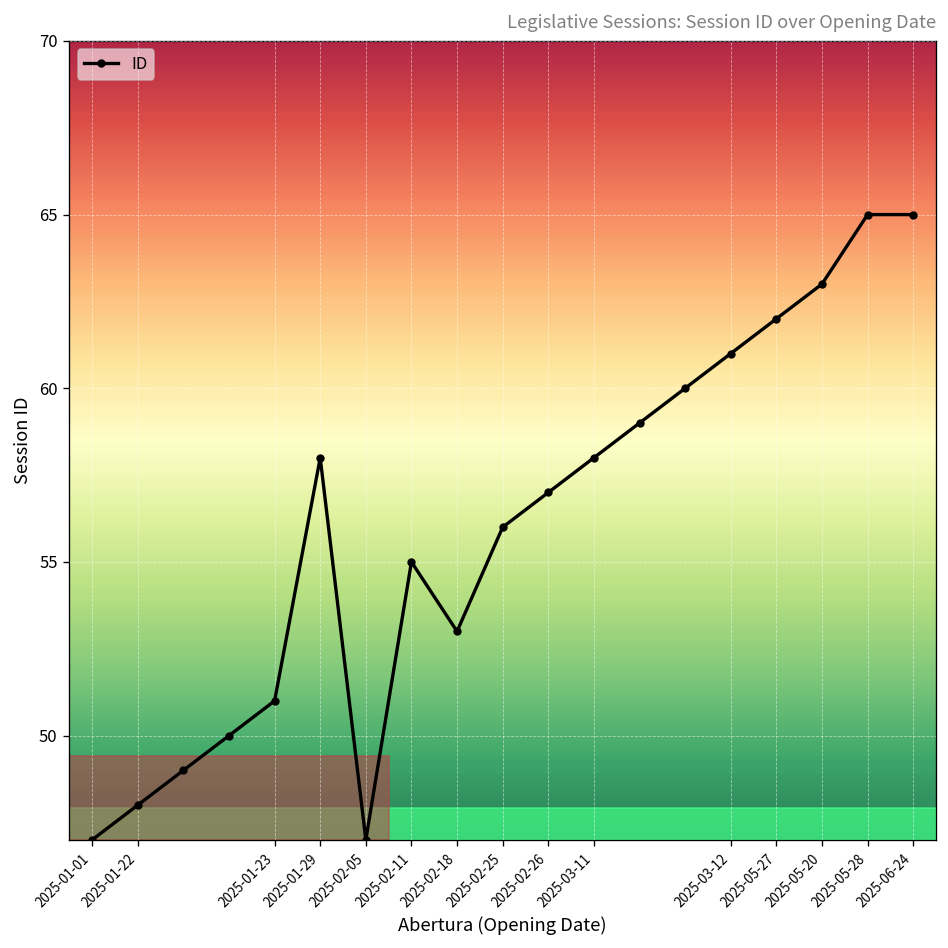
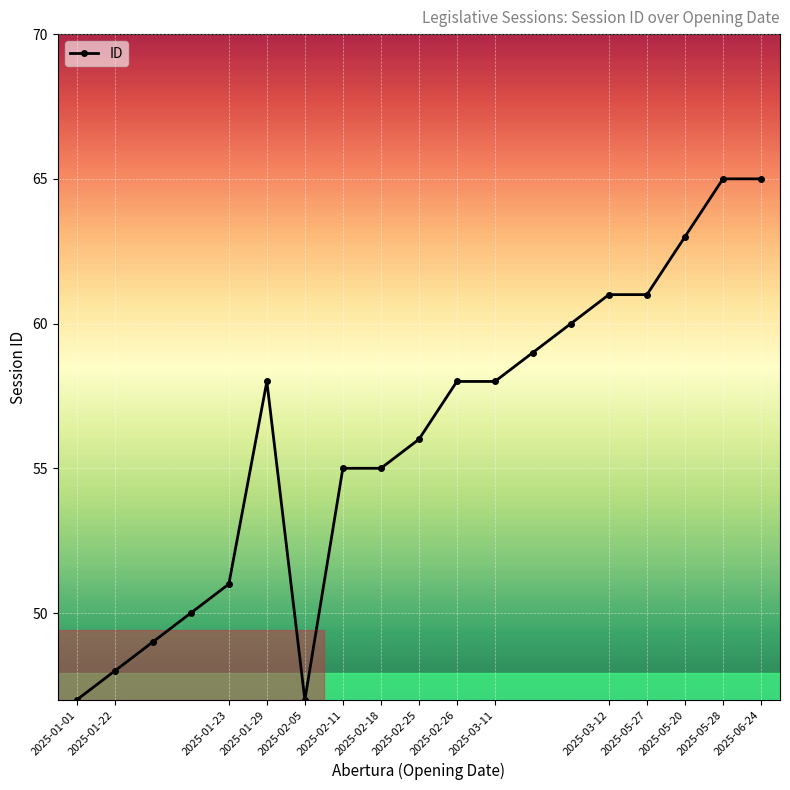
  {
    "2025-01-23": 51,
    "2025-01-29": 58,
    "2025-02-11": 55,
-   "2025-02-18": 53,
+   "2025-02-18": 55,
    "2025-02-25": 56,
-   "2025-02-26": 57,
+   "2025-02-26": 58,
    "2025-03-12": 61,
-   "2025-05-27": 62,
+   "2025-05-27": 61,
    "2025-05-20": 63,
    "2025-05-28": 65,
    "2025-06-24": 65
  }
